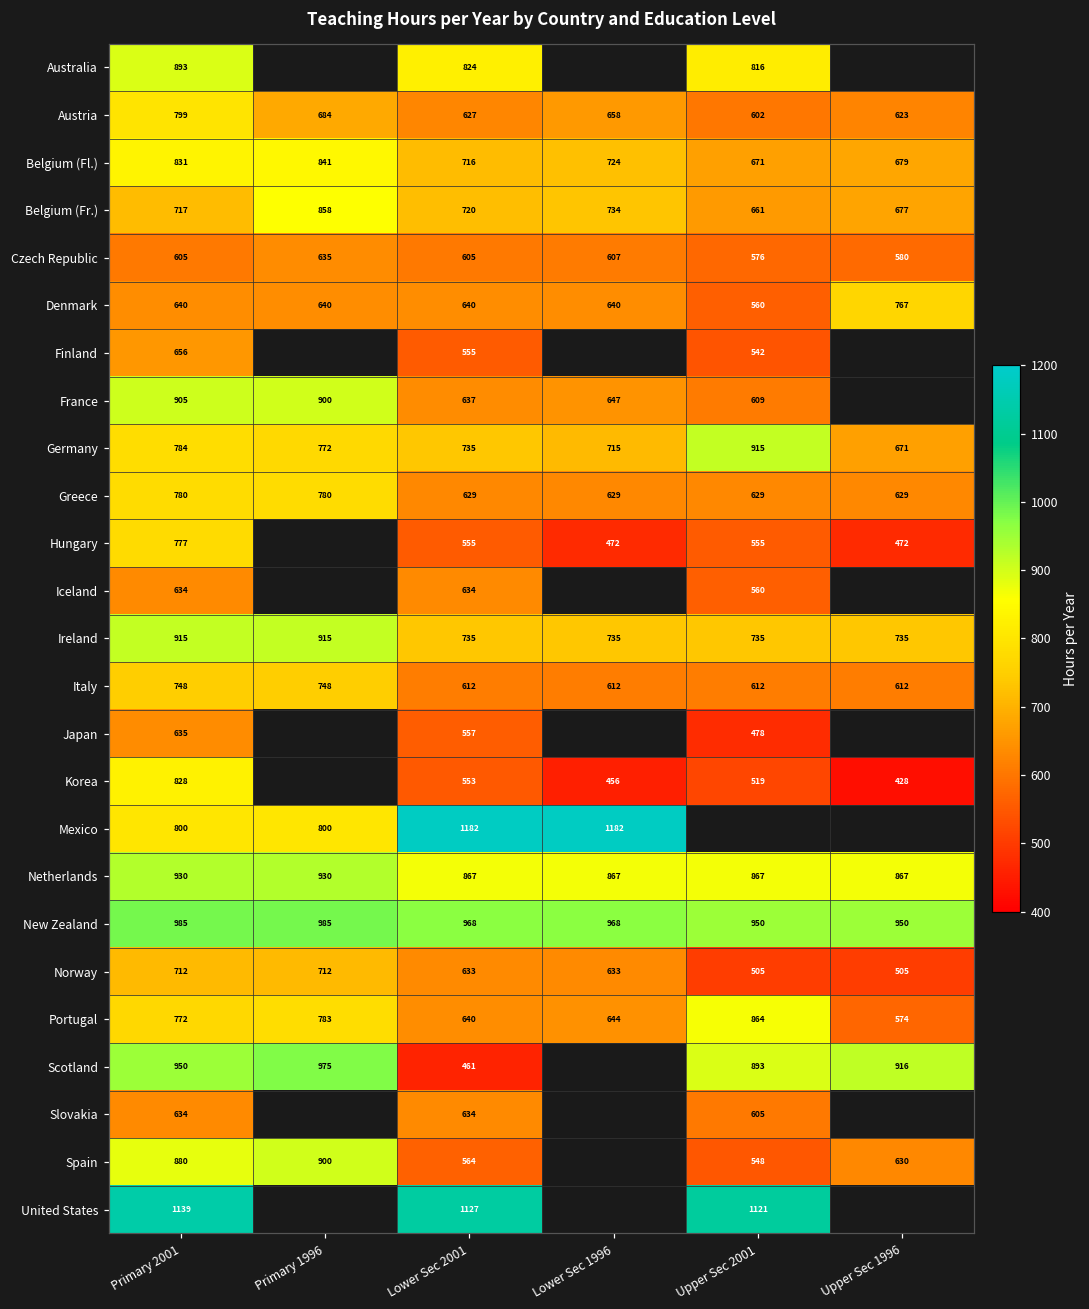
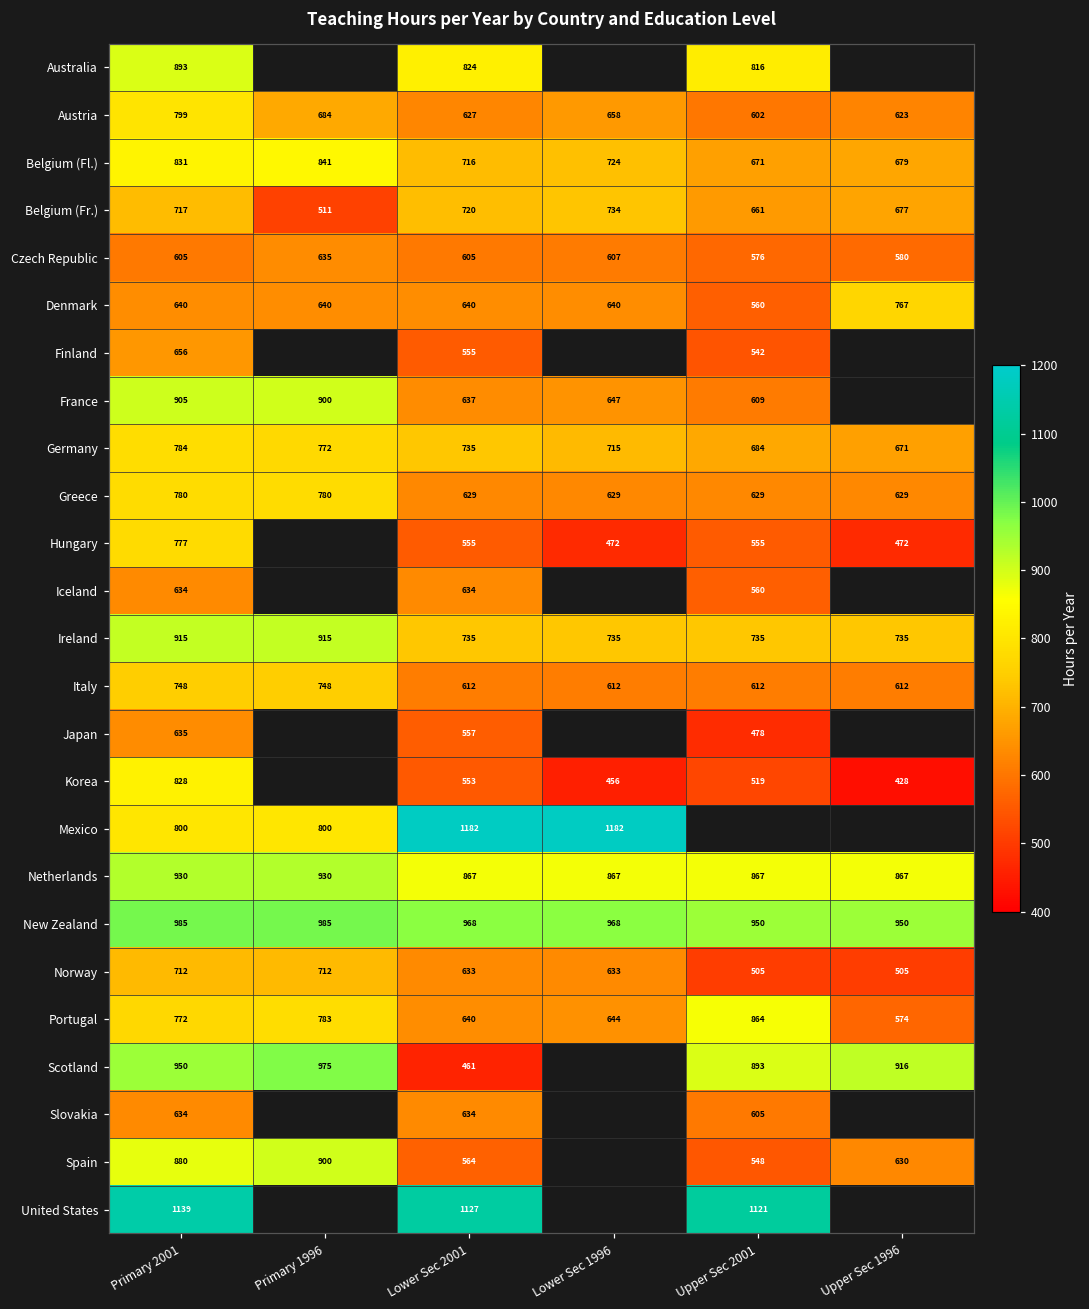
  {
    "Australia": {
      "Primary 2001": 893,
      "Lower Sec 2001": 824,
      "Upper Sec 2001": 816
    },
    "Austria": {
      "Primary 2001": 799,
      "Primary 1996": 684,
      "Lower Sec 2001": 627,
      "Lower Sec 1996": 658,
      "Upper Sec 2001": 602,
      "Upper Sec 1996": 623
    },
    "Belgium (Fl.)": {
      "Primary 2001": 831,
      "Primary 1996": 841,
      "Lower Sec 2001": 716,
      "Lower Sec 1996": 724,
      "Upper Sec 2001": 671,
      "Upper Sec 1996": 679
    },
    "Belgium (Fr.)": {
      "Primary 2001": 717,
-     "Primary 1996": 858,
+     "Primary 1996": 511,
      "Lower Sec 2001": 720,
      "Lower Sec 1996": 734,
      "Upper Sec 2001": 661,
      "Upper Sec 1996": 677
    },
    "Czech Republic": {
      "Primary 2001": 605,
      "Primary 1996": 635,
      "Lower Sec 2001": 605,
      "Lower Sec 1996": 607,
      "Upper Sec 2001": 576,
      "Upper Sec 1996": 580
    },
    "Denmark": {
      "Primary 2001": 640,
      "Primary 1996": 640,
      "Lower Sec 2001": 640,
      "Lower Sec 1996": 640,
      "Upper Sec 2001": 560,
      "Upper Sec 1996": 767
    },
    "Finland": {
      "Primary 2001": 656,
      "Lower Sec 2001": 555,
      "Upper Sec 2001": 542
    },
    "France": {
      "Primary 2001": 905,
      "Primary 1996": 900,
      "Lower Sec 2001": 637,
      "Lower Sec 1996": 647,
      "Upper Sec 2001": 609
    },
    "Germany": {
      "Primary 2001": 784,
      "Primary 1996": 772,
      "Lower Sec 2001": 735,
      "Lower Sec 1996": 715,
-     "Upper Sec 2001": 915,
+     "Upper Sec 2001": 684,
      "Upper Sec 1996": 671
    },
    "Greece": {
      "Primary 2001": 780,
      "Primary 1996": 780,
      "Lower Sec 2001": 629,
      "Lower Sec 1996": 629,
      "Upper Sec 2001": 629,
      "Upper Sec 1996": 629
    },
    "Hungary": {
      "Primary 2001": 777,
      "Lower Sec 2001": 555,
      "Lower Sec 1996": 472,
      "Upper Sec 2001": 555,
      "Upper Sec 1996": 472
    },
    "Iceland": {
      "Primary 2001": 634,
      "Lower Sec 2001": 634,
      "Upper Sec 2001": 560
    },
    "Ireland": {
      "Primary 2001": 915,
      "Primary 1996": 915,
      "Lower Sec 2001": 735,
      "Lower Sec 1996": 735,
      "Upper Sec 2001": 735,
      "Upper Sec 1996": 735
    },
    "Italy": {
      "Primary 2001": 748,
      "Primary 1996": 748,
      "Lower Sec 2001": 612,
      "Lower Sec 1996": 612,
      "Upper Sec 2001": 612,
      "Upper Sec 1996": 612
    },
    "Japan": {
      "Primary 2001": 635,
      "Lower Sec 2001": 557,
      "Upper Sec 2001": 478
    },
    "Korea": {
      "Primary 2001": 828,
      "Lower Sec 2001": 553,
      "Lower Sec 1996": 456,
      "Upper Sec 2001": 519,
      "Upper Sec 1996": 428
    },
    "Mexico": {
      "Primary 2001": 800,
      "Primary 1996": 800,
      "Lower Sec 2001": 1182,
      "Lower Sec 1996": 1182
    },
    "Netherlands": {
      "Primary 2001": 930,
      "Primary 1996": 930,
      "Lower Sec 2001": 867,
      "Lower Sec 1996": 867,
      "Upper Sec 2001": 867,
      "Upper Sec 1996": 867
    },
    "New Zealand": {
      "Primary 2001": 985,
      "Primary 1996": 985,
      "Lower Sec 2001": 968,
      "Lower Sec 1996": 968,
      "Upper Sec 2001": 950,
      "Upper Sec 1996": 950
    },
    "Norway": {
      "Primary 2001": 712,
      "Primary 1996": 712,
      "Lower Sec 2001": 633,
      "Lower Sec 1996": 633,
      "Upper Sec 2001": 505,
      "Upper Sec 1996": 505
    },
    "Portugal": {
      "Primary 2001": 772,
      "Primary 1996": 783,
      "Lower Sec 2001": 640,
      "Lower Sec 1996": 644,
      "Upper Sec 2001": 864,
      "Upper Sec 1996": 574
    },
    "Scotland": {
      "Primary 2001": 950,
      "Primary 1996": 975,
      "Lower Sec 2001": 461,
      "Upper Sec 2001": 893,
      "Upper Sec 1996": 916
    },
    "Slovakia": {
      "Primary 2001": 634,
      "Lower Sec 2001": 634,
      "Upper Sec 2001": 605
    },
    "Spain": {
      "Primary 2001": 880,
      "Primary 1996": 900,
      "Lower Sec 2001": 564,
      "Upper Sec 2001": 548,
      "Upper Sec 1996": 630
    },
    "United States": {
      "Primary 2001": 1139,
      "Lower Sec 2001": 1127,
      "Upper Sec 2001": 1121
    }
  }
